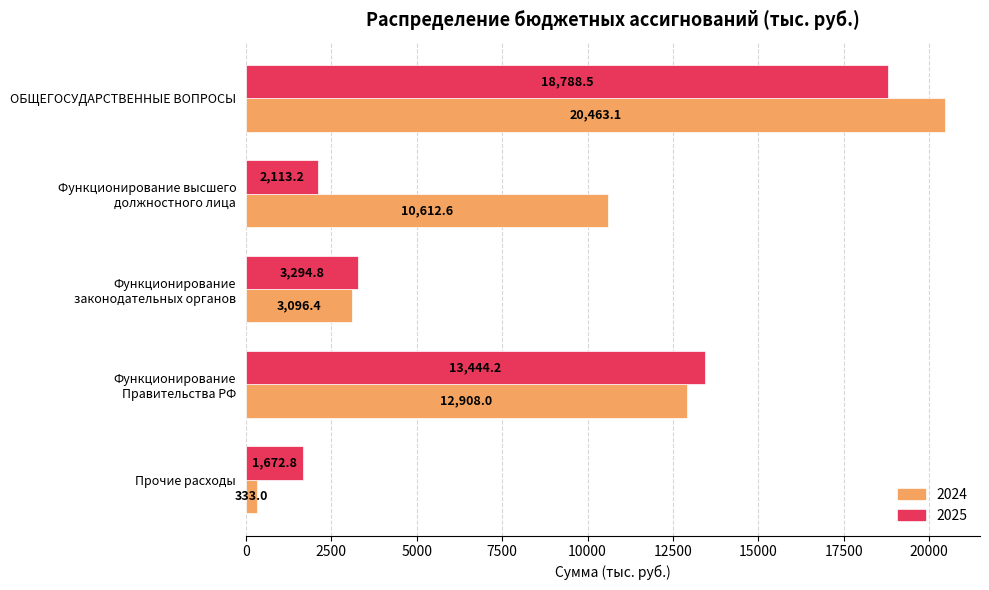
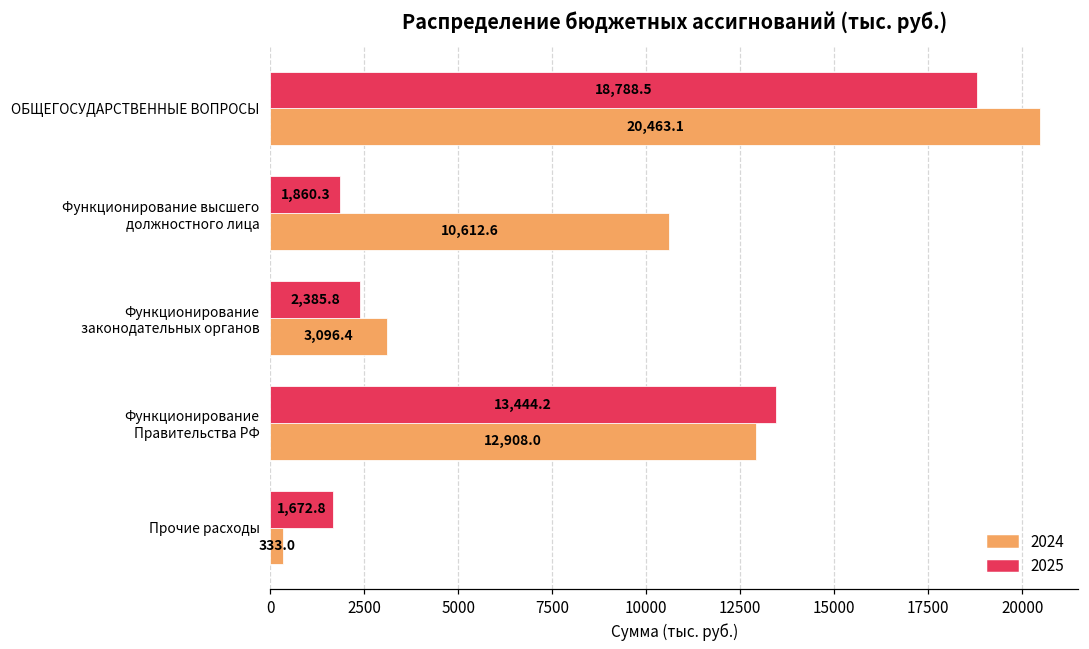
  {
    "2024": {
      "ОБЩЕГОСУДАРСТВЕННЫЕ ВОПРОСЫ": "20,463.1",
      "Функционирование высшего должностного лица": "10,612.6",
      "Функционирование законодательных органов": "3,096.4",
      "Функционирование Правительства РФ": "12,908.0",
      "Прочие расходы": "333.0"
    },
    "2025": {
      "ОБЩЕГОСУДАРСТВЕННЫЕ ВОПРОСЫ": "18,788.5",
-     "Функционирование высшего должностного лица": "2,113.2",
-     "Функционирование законодательных органов": "3,294.8",
+     "Функционирование высшего должностного лица": "1,860.3",
+     "Функционирование законодательных органов": "2,385.8",
      "Функционирование Правительства РФ": "13,444.2",
      "Прочие расходы": "1,672.8"
    }
  }
